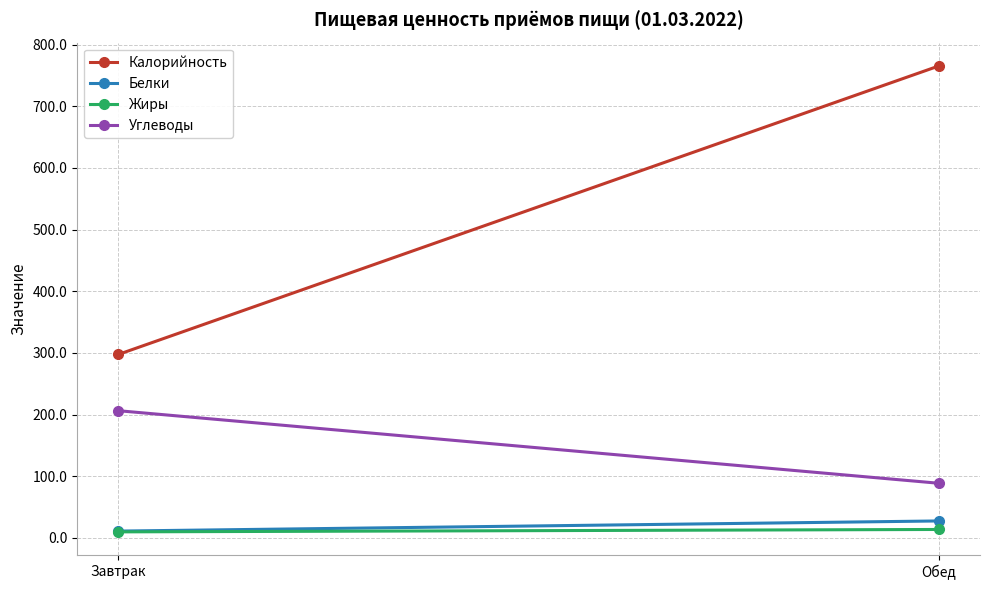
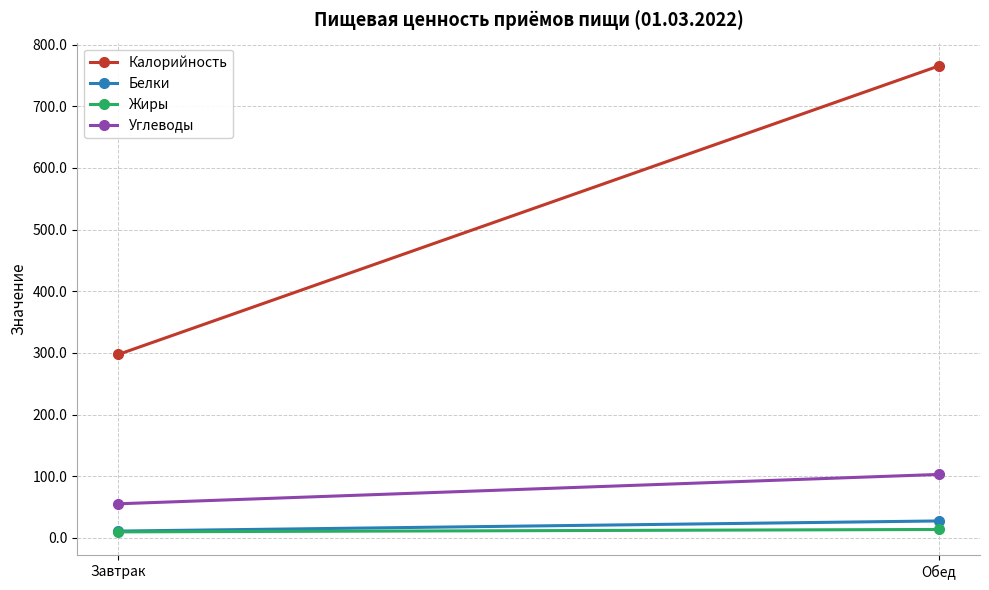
  {
    "Калорийность": {
      "Завтрак": 300,
      "Обед": 770
    },
    "Белки": {
      "Обед": 30
    },
    "Жиры": {
      "Обед": 10
    },
    "Углеводы": {
-     "Завтрак": 210,
-     "Обед": 90
+     "Завтрак": 60,
+     "Обед": 100
    }
  }
